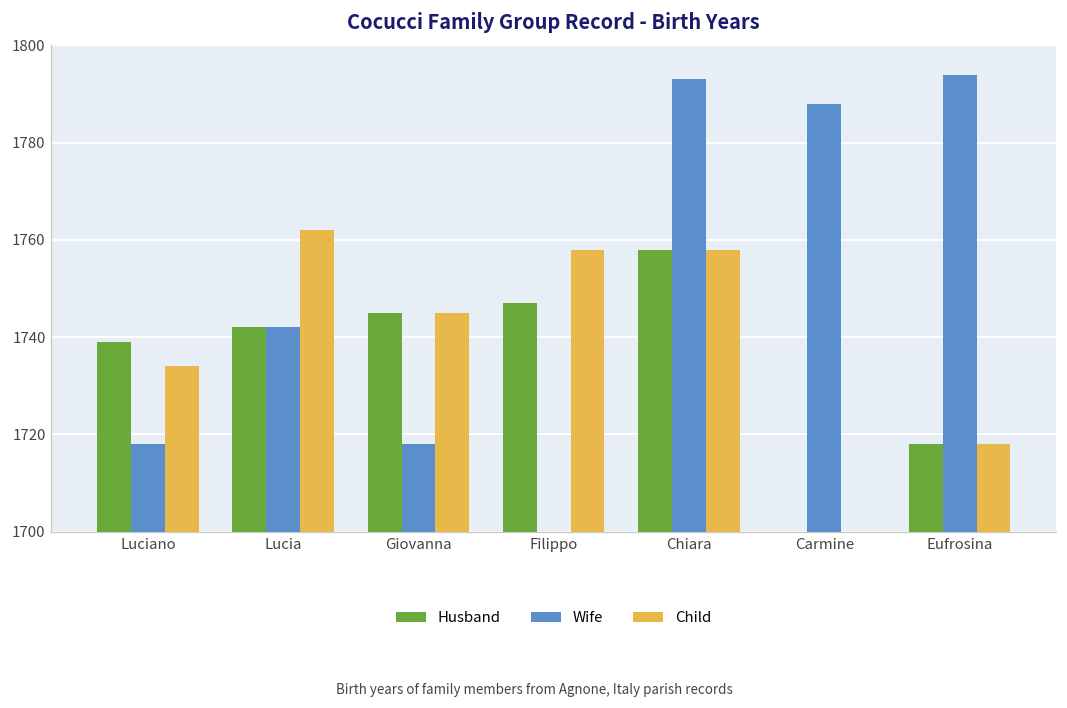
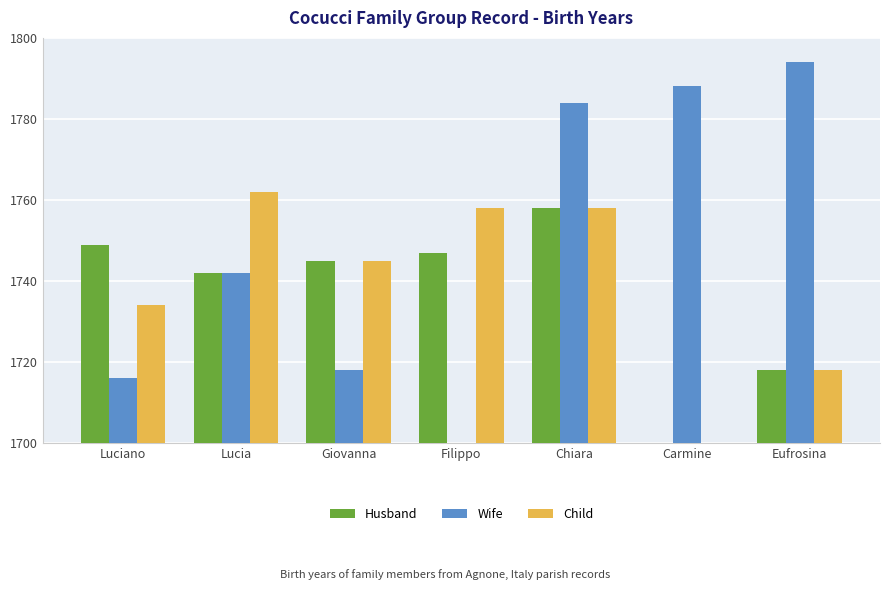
  {
    "Husband": {
-     "Luciano": 1739,
+     "Luciano": 1749,
      "Lucia": 1742,
      "Giovanna": 1745,
      "Filippo": 1747,
      "Chiara": 1758,
      "Carmine": 1700,
      "Eufrosina": 1718
    },
    "Wife": {
-     "Luciano": 1718,
+     "Luciano": 1716,
      "Lucia": 1742,
      "Giovanna": 1718,
-     "Chiara": 1793,
+     "Chiara": 1784,
      "Carmine": 1788,
      "Eufrosina": 1794
    },
    "Child": {
      "Luciano": 1734,
      "Lucia": 1762,
      "Giovanna": 1745,
      "Filippo": 1758,
      "Chiara": 1758,
      "Carmine": 1700,
      "Eufrosina": 1718
    }
  }
